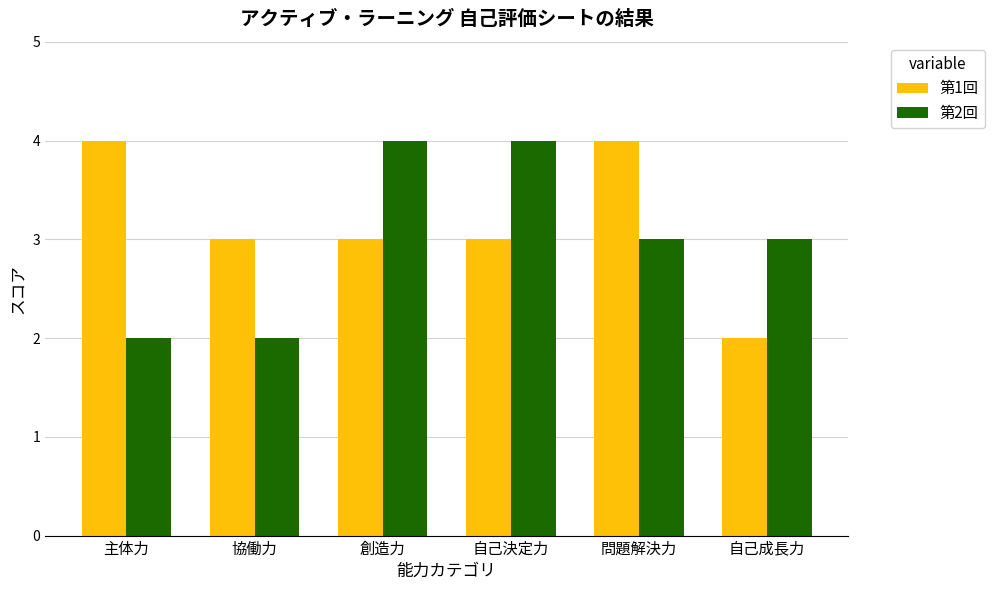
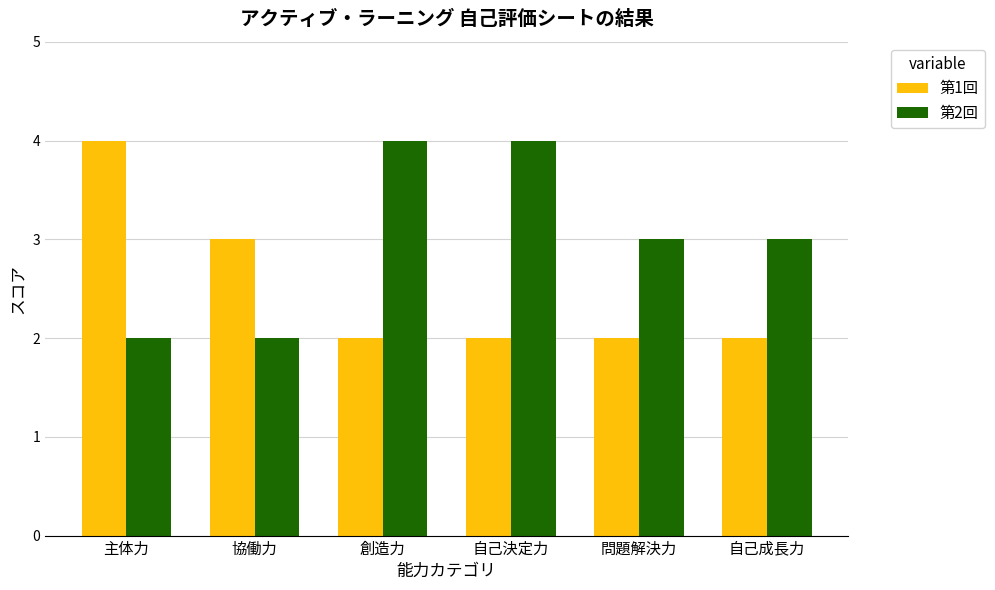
  {
    "第1回": {
      "主体力": 4,
      "協働力": 3,
-     "創造力": 3,
-     "自己決定力": 3,
-     "問題解決力": 4,
+     "創造力": 2,
+     "自己決定力": 2,
+     "問題解決力": 2,
      "自己成長力": 2
    },
    "第2回": {
      "主体力": 2,
      "協働力": 2,
      "創造力": 4,
      "自己決定力": 4,
      "問題解決力": 3,
      "自己成長力": 3
    }
  }
